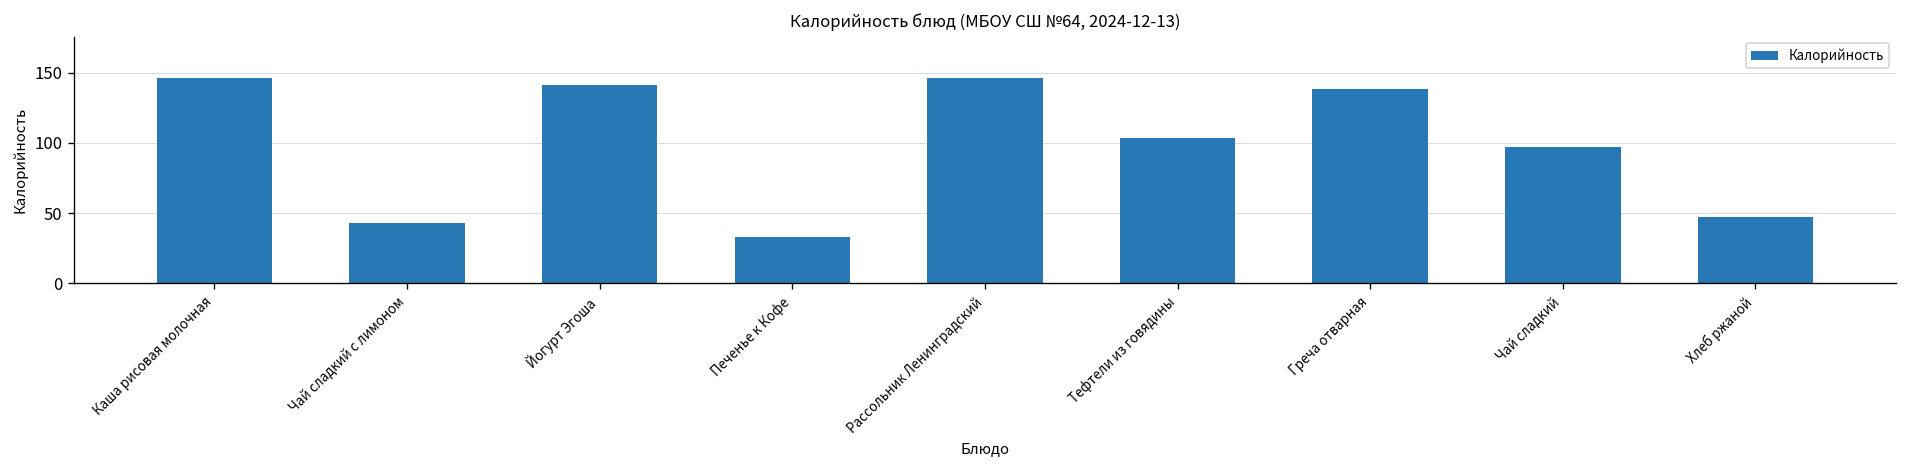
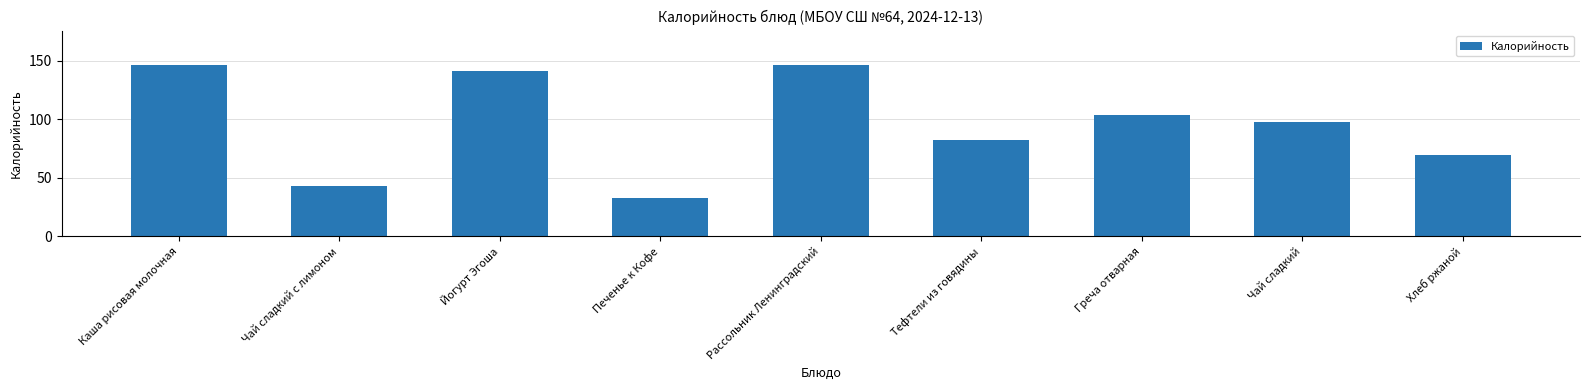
  {
    "Каша рисовая молочная": 146,
    "Чай сладкий с лимоном": 43,
    "Йогурт Эгоша": 141,
    "Печенье к Кофе": 33,
    "Рассольник Ленинградский": 146,
-   "Тефтели из говядины": 103,
-   "Греча отварная": 138,
+   "Тефтели из говядины": 83,
+   "Греча отварная": 103,
    "Чай сладкий": 97,
-   "Хлеб ржаной": 47
+   "Хлеб ржаной": 69
  }
